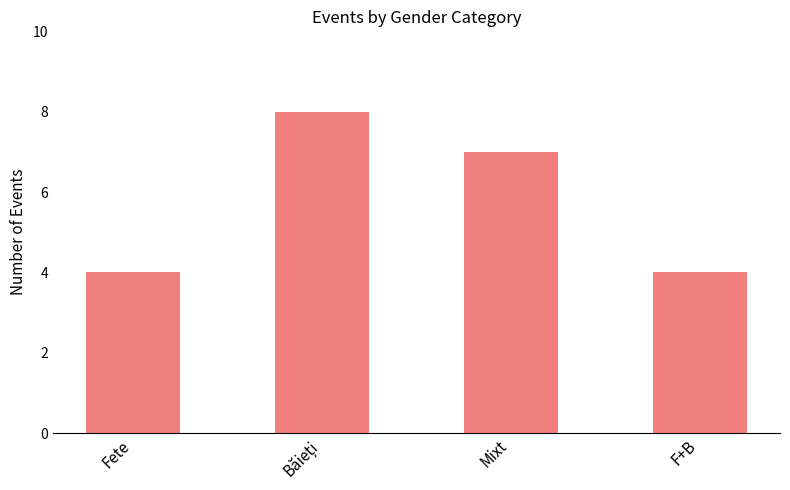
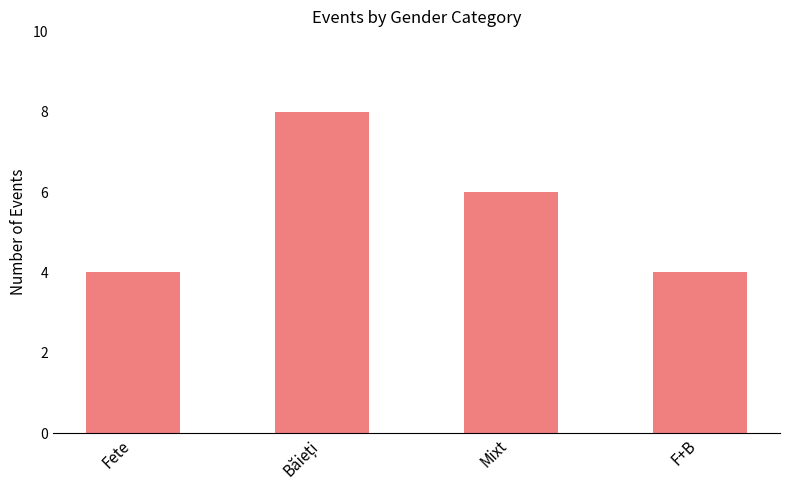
  {
    "Fete": 4,
    "Băieți": 8,
-   "Mixt": 7,
+   "Mixt": 6,
    "F+B": 4
  }
